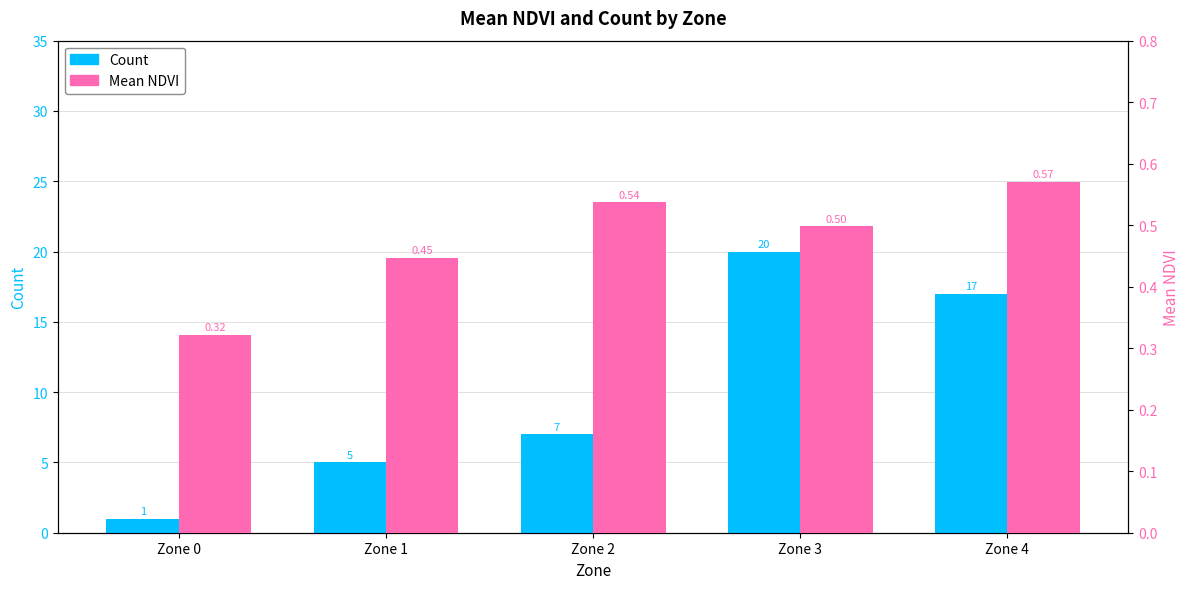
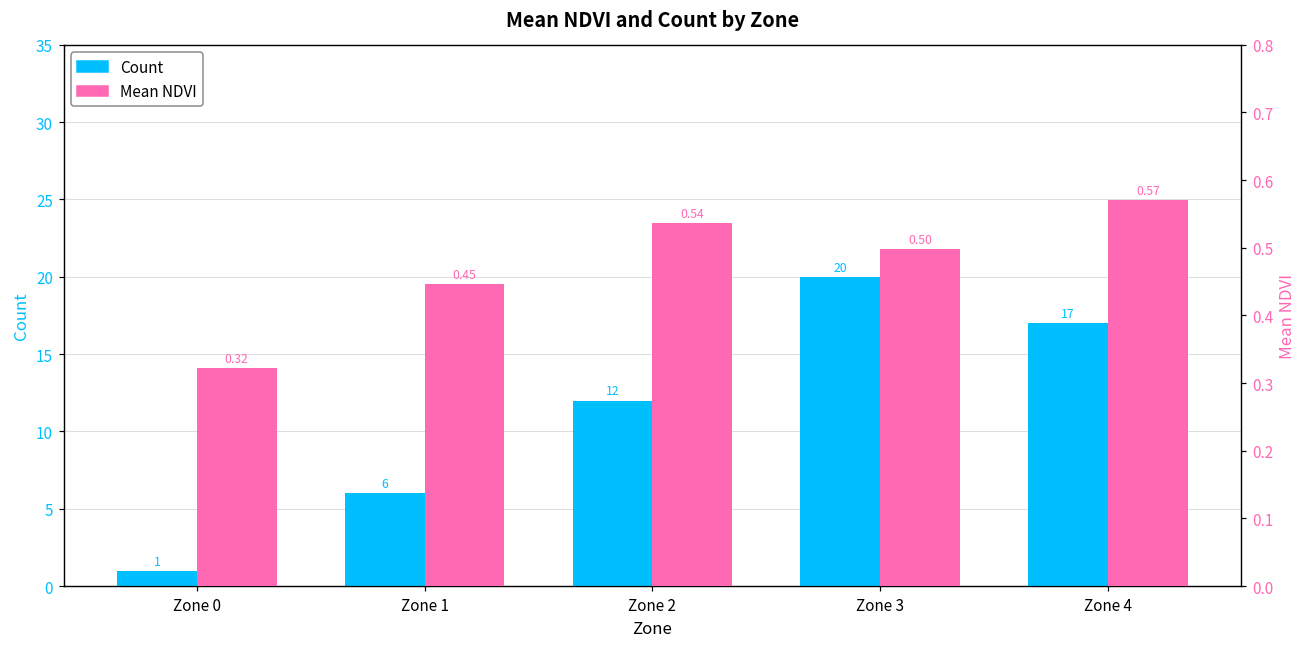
  {
    "Count": {
      "Zone 0": 1,
-     "Zone 1": 5,
-     "Zone 2": 7,
+     "Zone 1": 6,
+     "Zone 2": 12,
      "Zone 3": 20,
      "Zone 4": 17
    },
    "Mean NDVI": {
      "Zone 0": 0.32,
      "Zone 1": 0.45,
      "Zone 2": 0.54,
      "Zone 3": 0.50,
      "Zone 4": 0.57
    }
  }
